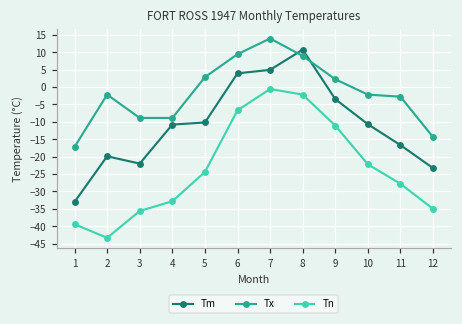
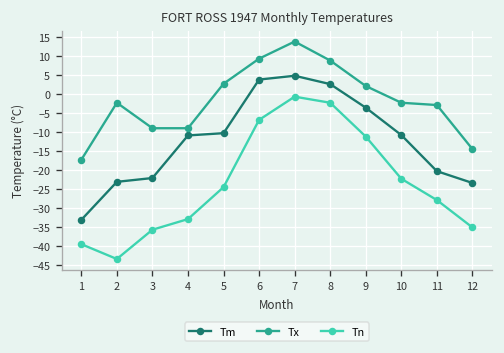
  {
    "Tm": {
      "1": -33,
-     "2": -20,
+     "2": -23,
      "3": -22,
      "4": -11,
      "5": -10,
      "6": 4,
      "7": 5,
-     "8": 11,
+     "8": 3,
      "9": -4,
      "10": -11,
-     "11": -17,
+     "11": -20,
      "12": -23
    }
  }
